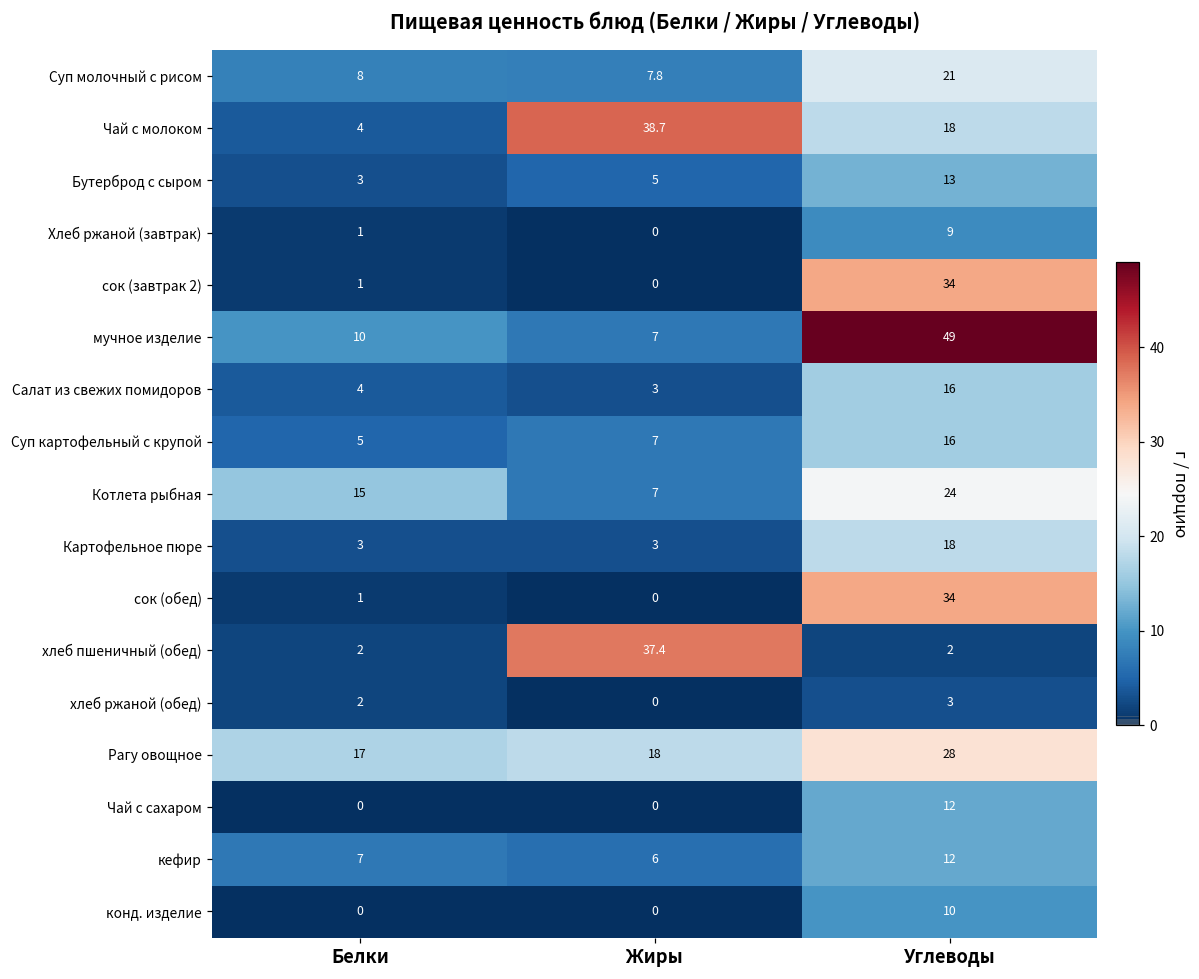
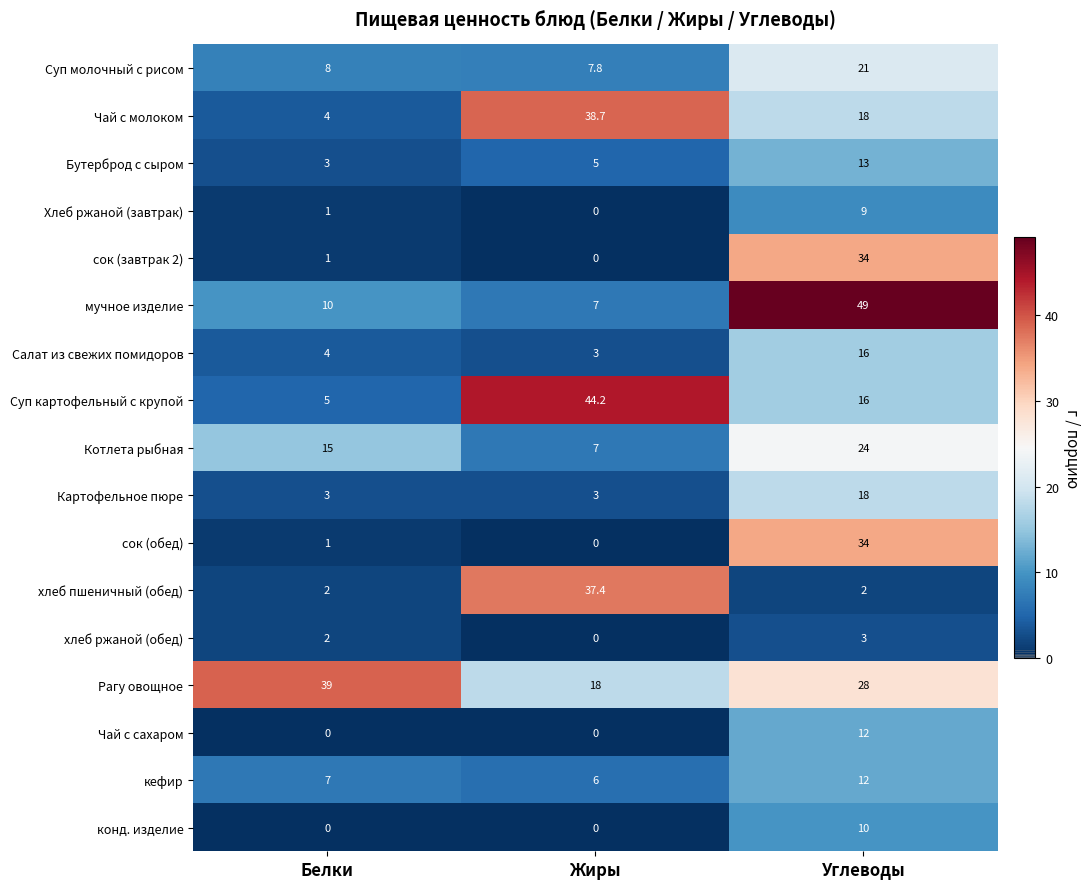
  {
    "Суп молочный с рисом": {
      "Белки": 8,
      "Жиры": 7.8,
      "Углеводы": 21
    },
    "Чай с молоком": {
      "Белки": 4,
      "Жиры": 38.7,
      "Углеводы": 18
    },
    "Бутерброд с сыром": {
      "Белки": 3,
      "Жиры": 5,
      "Углеводы": 13
    },
    "Хлеб ржаной (завтрак)": {
      "Белки": 1,
      "Жиры": 0,
      "Углеводы": 9
    },
    "сок (завтрак 2)": {
      "Белки": 1,
      "Жиры": 0,
      "Углеводы": 34
    },
    "мучное изделие": {
      "Белки": 10,
      "Жиры": 7,
      "Углеводы": 49
    },
    "Салат из свежих помидоров": {
      "Белки": 4,
      "Жиры": 3,
      "Углеводы": 16
    },
    "Суп картофельный с крупой": {
      "Белки": 5,
-     "Жиры": 7,
+     "Жиры": 44.2,
      "Углеводы": 16
    },
    "Котлета рыбная": {
      "Белки": 15,
      "Жиры": 7,
      "Углеводы": 24
    },
    "Картофельное пюре": {
      "Белки": 3,
      "Жиры": 3,
      "Углеводы": 18
    },
    "сок (обед)": {
      "Белки": 1,
      "Жиры": 0,
      "Углеводы": 34
    },
    "хлеб пшеничный (обед)": {
      "Белки": 2,
      "Жиры": 37.4,
      "Углеводы": 2
    },
    "хлеб ржаной (обед)": {
      "Белки": 2,
      "Жиры": 0,
      "Углеводы": 3
    },
    "Рагу овощное": {
-     "Белки": 17,
+     "Белки": 39,
      "Жиры": 18,
      "Углеводы": 28
    },
    "Чай с сахаром": {
      "Белки": 0,
      "Жиры": 0,
      "Углеводы": 12
    },
    "кефир": {
      "Белки": 7,
      "Жиры": 6,
      "Углеводы": 12
    },
    "конд. изделие": {
      "Белки": 0,
      "Жиры": 0,
      "Углеводы": 10
    }
  }
